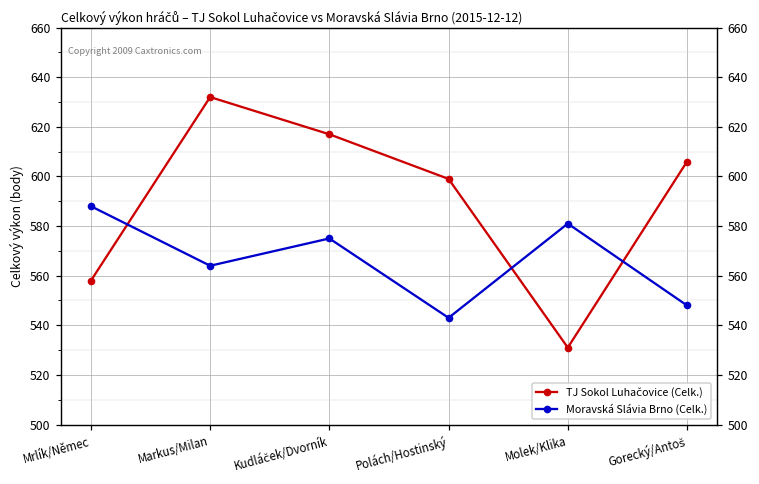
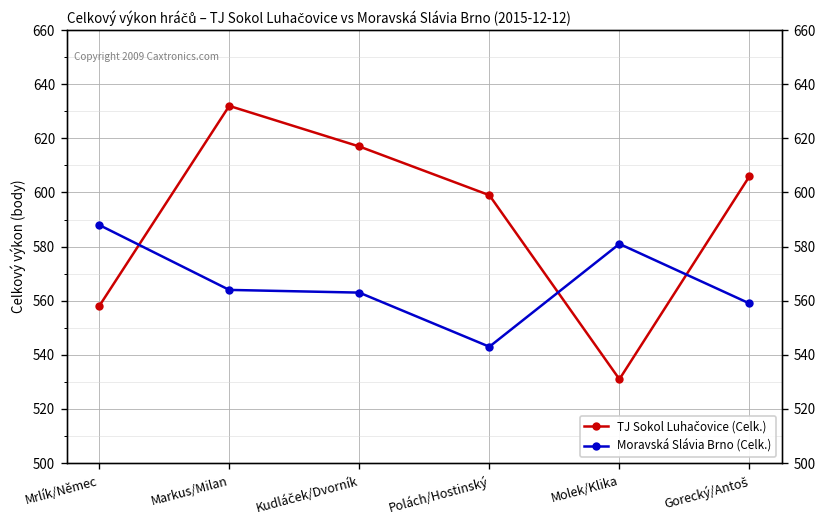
  {
    "TJ Sokol Luhačovice (Celk.)": {
      "Mrlík/Němec": 558,
      "Markus/Milan": 632,
      "Kudláček/Dvorník": 617,
      "Polách/Hostinský": 599,
      "Molek/Klika": 531,
      "Gorecký/Antoš": 606
    },
    "Moravská Slávia Brno (Celk.)": {
      "Mrlík/Němec": 588,
      "Markus/Milan": 564,
-     "Kudláček/Dvorník": 575,
+     "Kudláček/Dvorník": 563,
      "Polách/Hostinský": 543,
      "Molek/Klika": 581,
-     "Gorecký/Antoš": 548
+     "Gorecký/Antoš": 559
    }
  }
